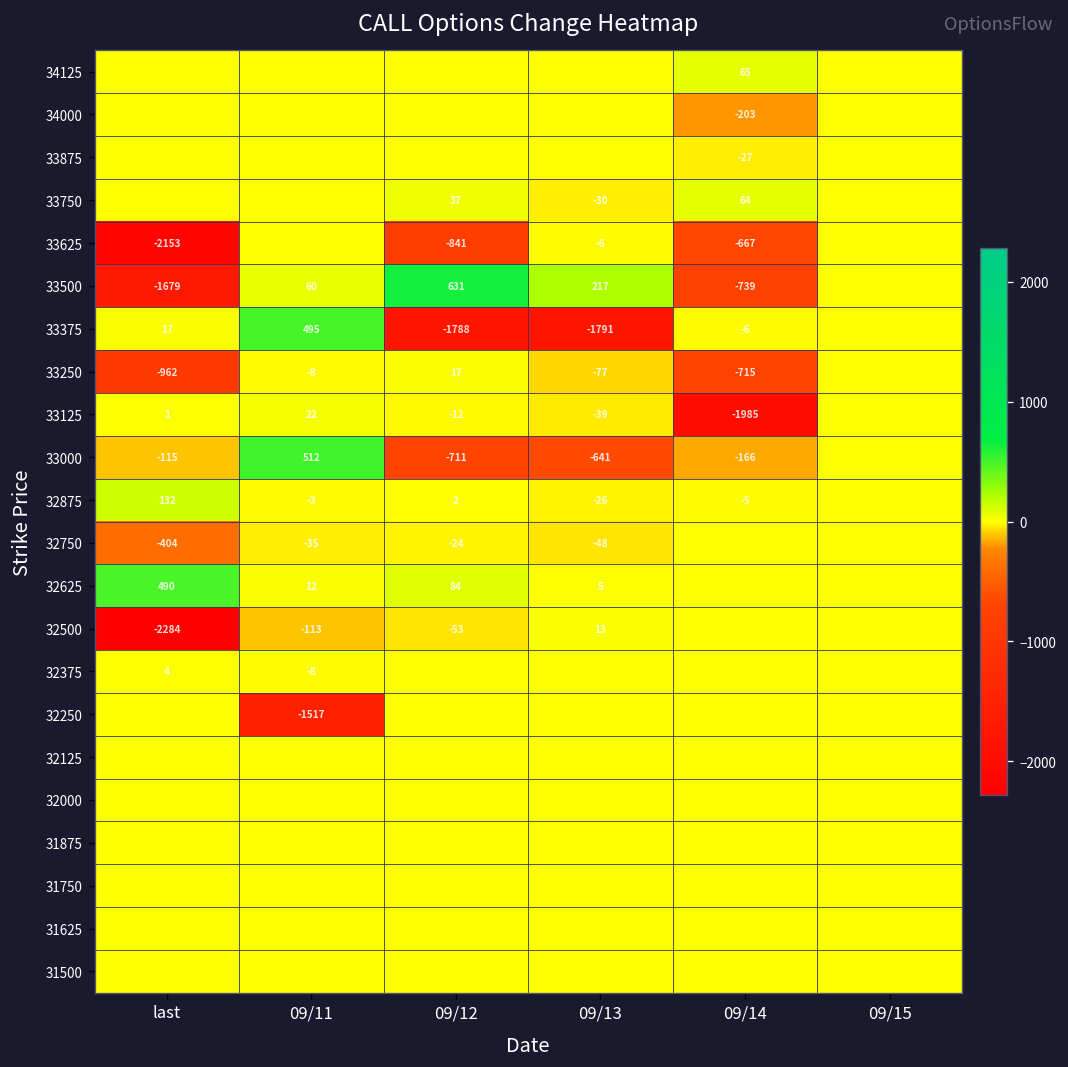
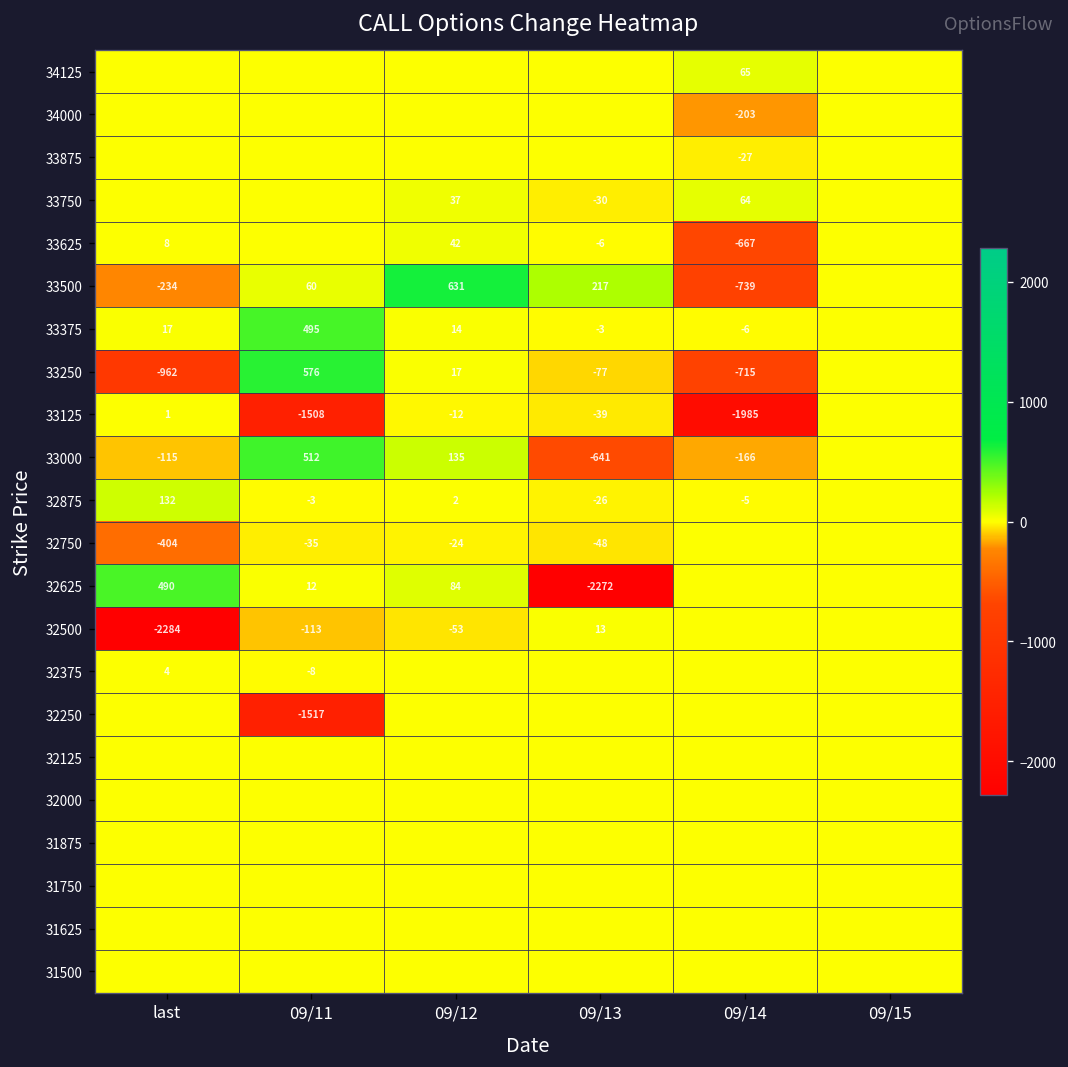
  {
    "34125": {
      "09/14": 65
    },
    "34000": {
      "09/14": -203
    },
    "33875": {
      "09/14": -27
    },
    "33750": {
      "09/12": 37,
      "09/13": -30,
      "09/14": 64
    },
    "33625": {
-     "last": -2153,
-     "09/12": -841,
+     "last": 8,
+     "09/12": 42,
      "09/13": -6,
      "09/14": -667
    },
    "33500": {
-     "last": -1679,
+     "last": -234,
      "09/11": 60,
      "09/12": 631,
      "09/13": 217,
      "09/14": -739
    },
    "33375": {
      "last": 17,
      "09/11": 495,
-     "09/12": -1788,
-     "09/13": -1791,
+     "09/12": 14,
+     "09/13": -3,
      "09/14": -6
    },
    "33250": {
      "last": -962,
-     "09/11": -8,
+     "09/11": 576,
      "09/12": 17,
      "09/13": -77,
      "09/14": -715
    },
    "33125": {
      "last": 1,
-     "09/11": 22,
+     "09/11": -1508,
      "09/12": -12,
      "09/13": -39,
      "09/14": -1985
    },
    "33000": {
      "last": -115,
      "09/11": 512,
-     "09/12": -711,
+     "09/12": 135,
      "09/13": -641,
      "09/14": -166
    },
    "32875": {
      "last": 132,
      "09/11": -3,
      "09/12": 2,
      "09/13": -26,
      "09/14": -5
    },
    "32750": {
      "last": -404,
      "09/11": -35,
      "09/12": -24,
      "09/13": -48
    },
    "32625": {
      "last": 490,
      "09/11": 12,
      "09/12": 84,
-     "09/13": 5
+     "09/13": -2272
    },
    "32500": {
      "last": -2284,
      "09/11": -113,
      "09/12": -53,
      "09/13": 13
    },
    "32375": {
      "last": 4,
      "09/11": -8
    },
    "32250": {
      "09/11": -1517
    }
  }
